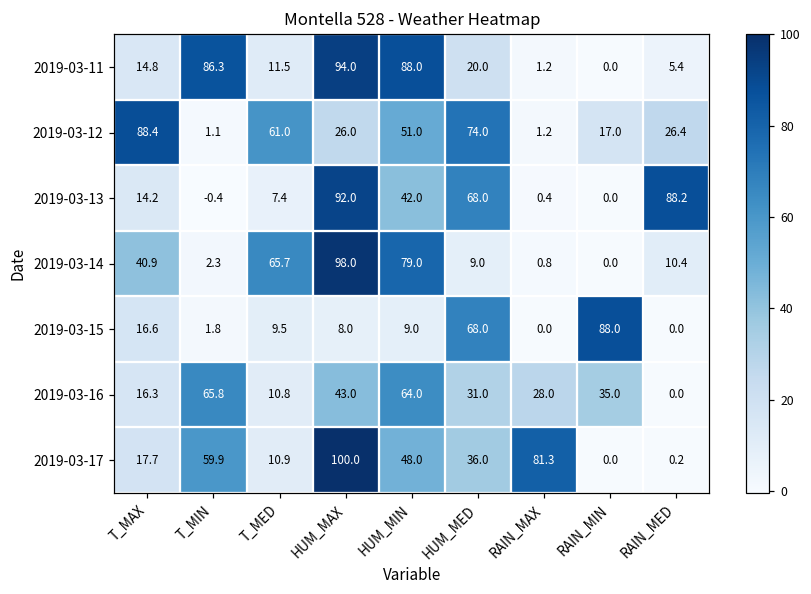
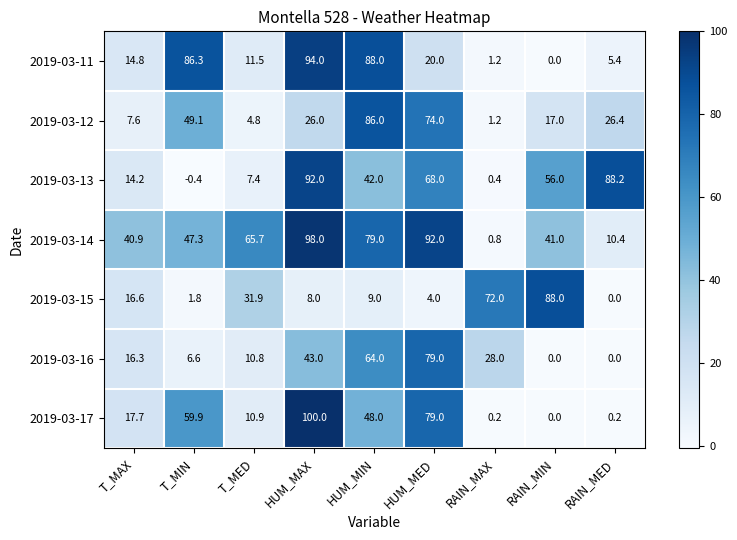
  {
    "2019-03-11": {
      "T_MAX": 14.8,
      "T_MIN": 86.3,
      "T_MED": 11.5,
      "HUM_MAX": 94.0,
      "HUM_MIN": 88.0,
      "HUM_MED": 20.0,
      "RAIN_MAX": 1.2,
      "RAIN_MIN": 0.0,
      "RAIN_MED": 5.4
    },
    "2019-03-12": {
-     "T_MAX": 88.4,
-     "T_MIN": 1.1,
-     "T_MED": 61.0,
+     "T_MAX": 7.6,
+     "T_MIN": 49.1,
+     "T_MED": 4.8,
      "HUM_MAX": 26.0,
-     "HUM_MIN": 51.0,
+     "HUM_MIN": 86.0,
      "HUM_MED": 74.0,
      "RAIN_MAX": 1.2,
      "RAIN_MIN": 17.0,
      "RAIN_MED": 26.4
    },
    "2019-03-13": {
      "T_MAX": 14.2,
      "T_MIN": -0.4,
      "T_MED": 7.4,
      "HUM_MAX": 92.0,
      "HUM_MIN": 42.0,
      "HUM_MED": 68.0,
      "RAIN_MAX": 0.4,
-     "RAIN_MIN": 0.0,
+     "RAIN_MIN": 56.0,
      "RAIN_MED": 88.2
    },
    "2019-03-14": {
      "T_MAX": 40.9,
-     "T_MIN": 2.3,
+     "T_MIN": 47.3,
      "T_MED": 65.7,
      "HUM_MAX": 98.0,
      "HUM_MIN": 79.0,
-     "HUM_MED": 9.0,
+     "HUM_MED": 92.0,
      "RAIN_MAX": 0.8,
-     "RAIN_MIN": 0.0,
+     "RAIN_MIN": 41.0,
      "RAIN_MED": 10.4
    },
    "2019-03-15": {
      "T_MAX": 16.6,
      "T_MIN": 1.8,
-     "T_MED": 9.5,
+     "T_MED": 31.9,
      "HUM_MAX": 8.0,
      "HUM_MIN": 9.0,
-     "HUM_MED": 68.0,
-     "RAIN_MAX": 0.0,
+     "HUM_MED": 4.0,
+     "RAIN_MAX": 72.0,
      "RAIN_MIN": 88.0,
      "RAIN_MED": 0.0
    },
    "2019-03-16": {
      "T_MAX": 16.3,
-     "T_MIN": 65.8,
+     "T_MIN": 6.6,
      "T_MED": 10.8,
      "HUM_MAX": 43.0,
      "HUM_MIN": 64.0,
-     "HUM_MED": 31.0,
+     "HUM_MED": 79.0,
      "RAIN_MAX": 28.0,
-     "RAIN_MIN": 35.0,
+     "RAIN_MIN": 0.0,
      "RAIN_MED": 0.0
    },
    "2019-03-17": {
      "T_MAX": 17.7,
      "T_MIN": 59.9,
      "T_MED": 10.9,
      "HUM_MAX": 100.0,
      "HUM_MIN": 48.0,
-     "HUM_MED": 36.0,
-     "RAIN_MAX": 81.3,
+     "HUM_MED": 79.0,
+     "RAIN_MAX": 0.2,
      "RAIN_MIN": 0.0,
      "RAIN_MED": 0.2
    }
  }
